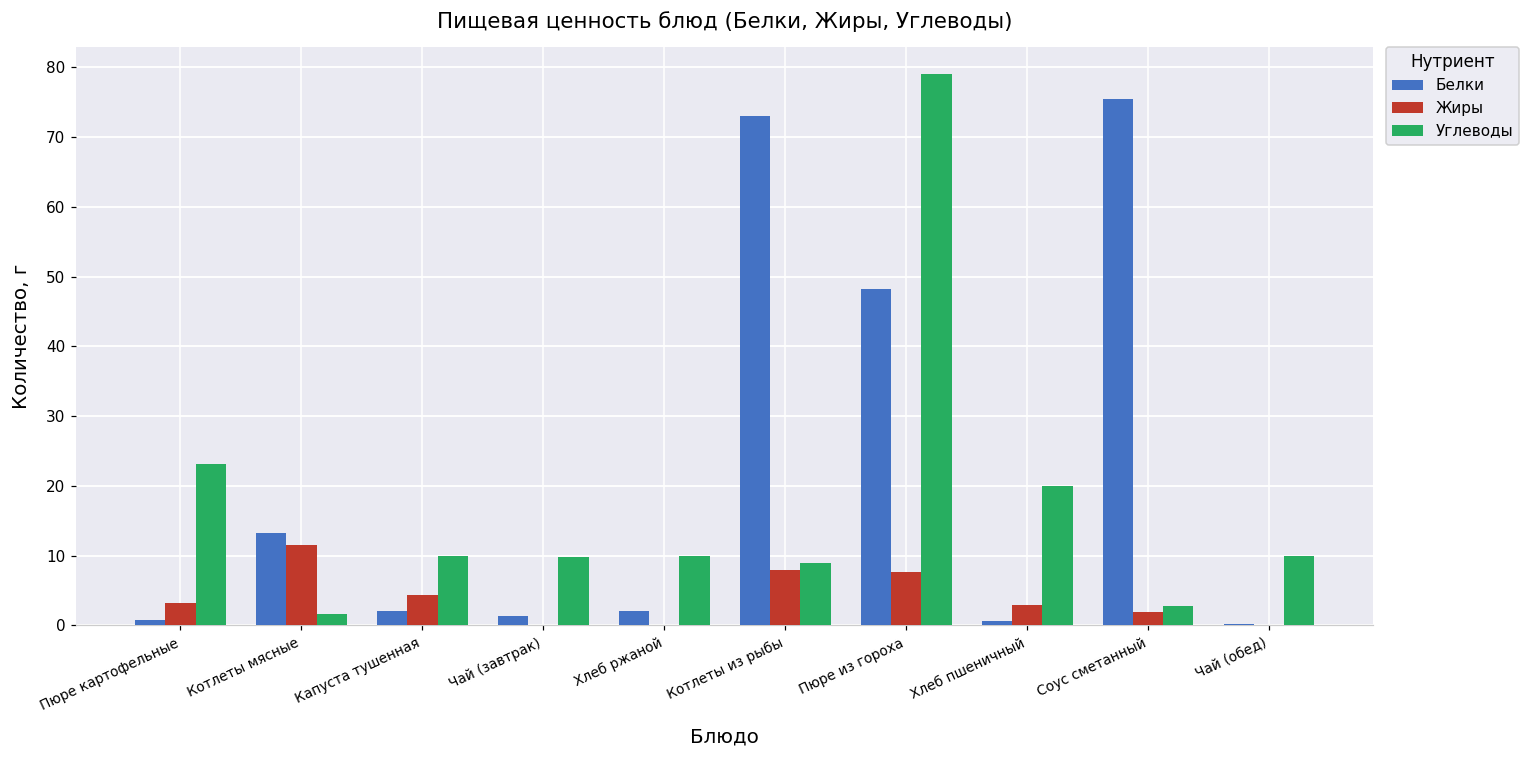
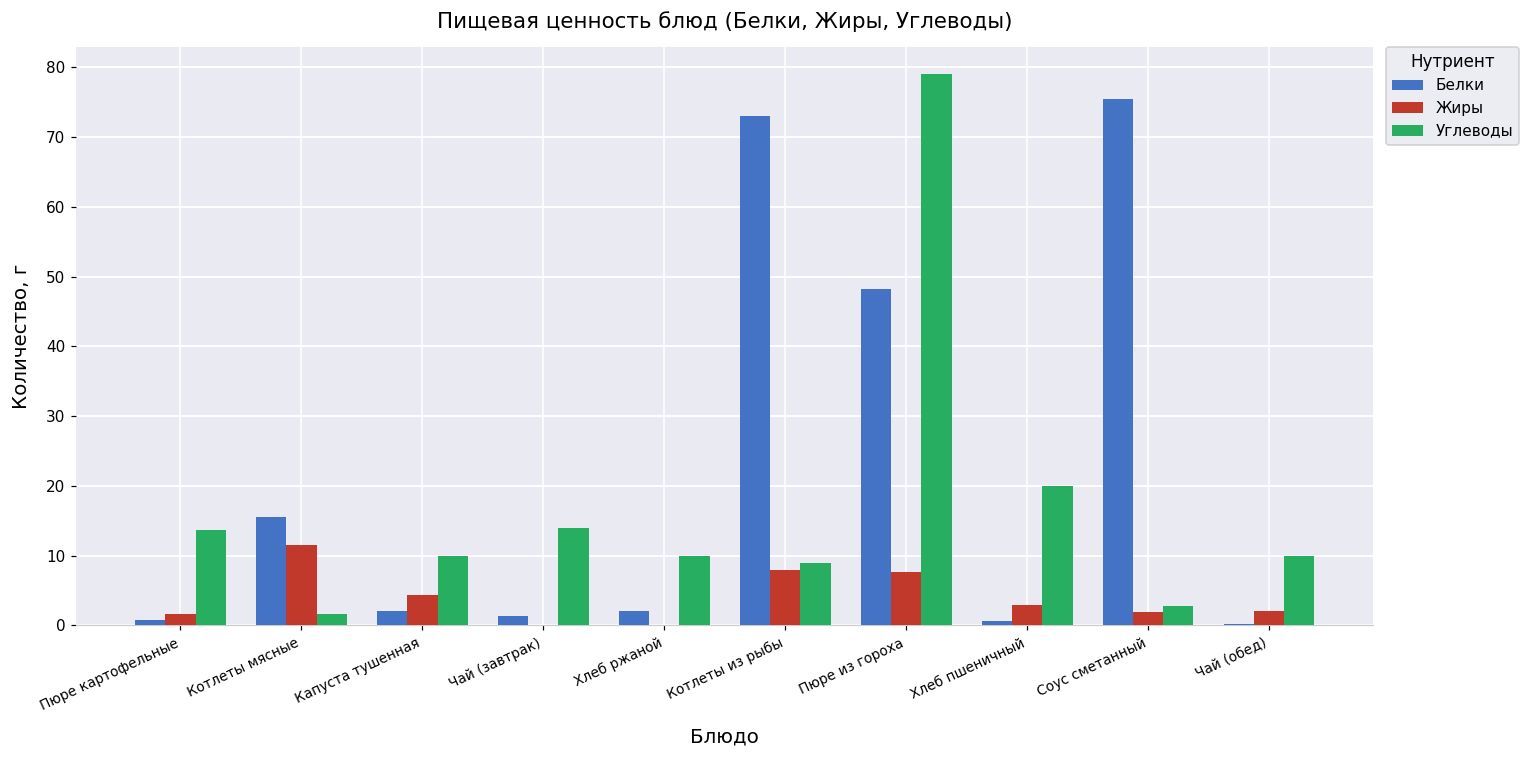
  {
    "Белки": {
      "Пюре картофельные": 1,
-     "Котлеты мясные": 13,
+     "Котлеты мясные": 16,
      "Капуста тушенная": 2,
      "Чай (завтрак)": 1,
      "Хлеб ржаной": 2,
      "Котлеты из рыбы": 73,
      "Пюре из гороха": 48,
      "Хлеб пшеничный": 1,
      "Соус сметанный": 75
    },
    "Жиры": {
-     "Пюре картофельные": 3,
+     "Пюре картофельные": 2,
      "Котлеты мясные": 12,
      "Капуста тушенная": 4,
      "Чай (завтрак)": 0,
      "Хлеб ржаной": 0,
      "Котлеты из рыбы": 8,
      "Пюре из гороха": 8,
      "Хлеб пшеничный": 3,
      "Соус сметанный": 2,
-     "Чай (обед)": 0
+     "Чай (обед)": 2
    },
    "Углеводы": {
-     "Пюре картофельные": 23,
+     "Пюре картофельные": 14,
      "Котлеты мясные": 2,
      "Капуста тушенная": 10,
-     "Чай (завтрак)": 10,
+     "Чай (завтрак)": 14,
      "Хлеб ржаной": 10,
      "Котлеты из рыбы": 9,
      "Пюре из гороха": 79,
      "Хлеб пшеничный": 20,
      "Соус сметанный": 3,
      "Чай (обед)": 10
    }
  }
